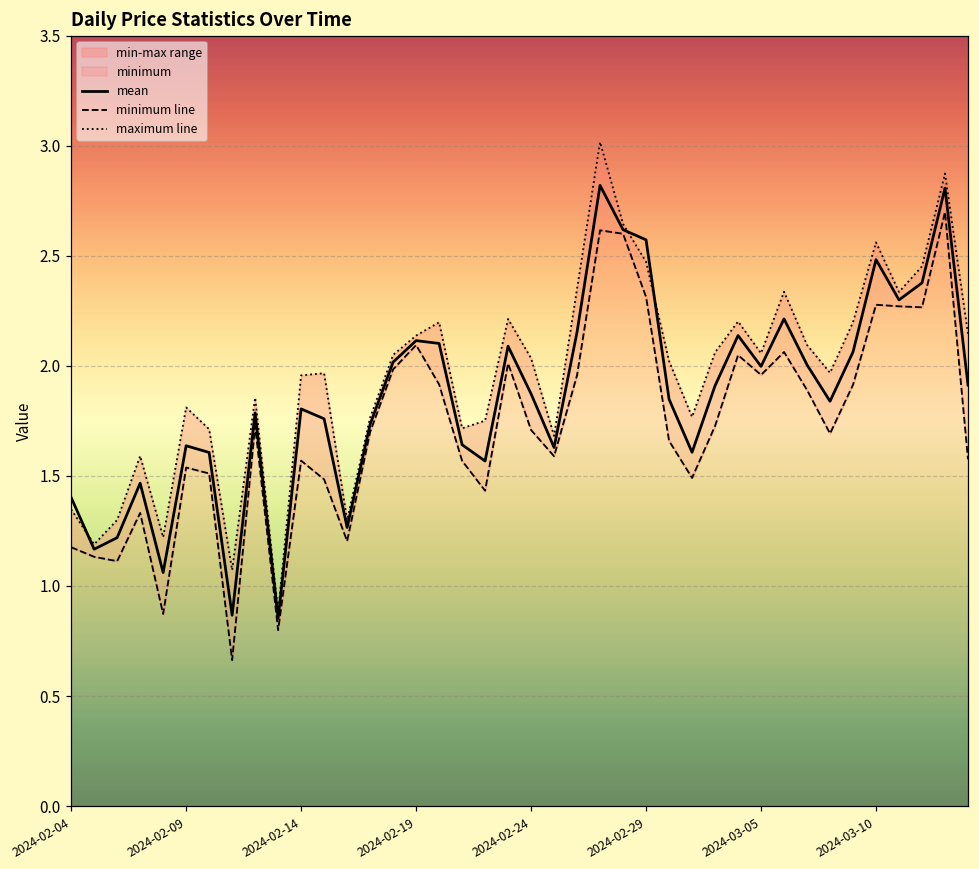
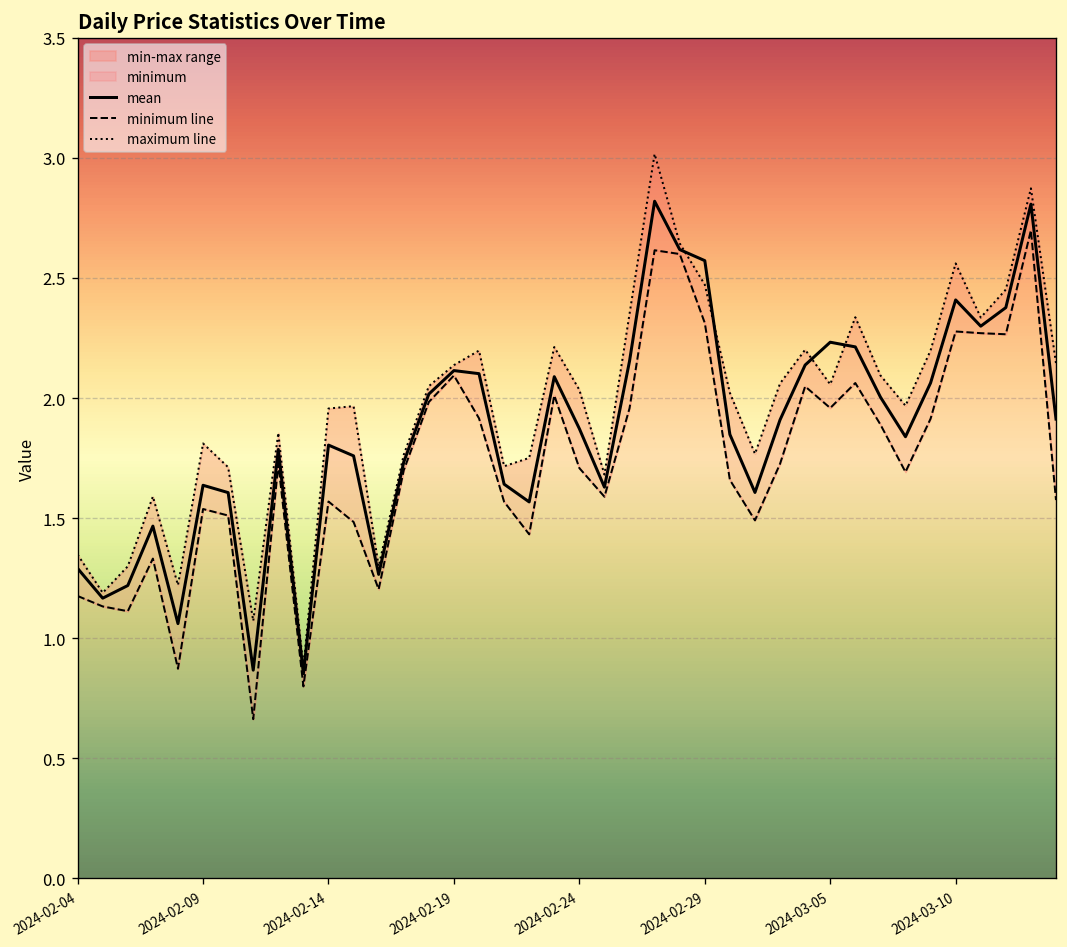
  {
    "mean": {
-     "2024-02-04": 1.40,
+     "2024-02-04": 1.29,
      "2024-02-09": 1.64,
      "2024-02-14": 1.80,
      "2024-02-19": 2.11,
      "2024-02-24": 1.87,
      "2024-02-29": 2.57,
-     "2024-03-05": 2.00,
-     "2024-03-10": 2.48
+     "2024-03-05": 2.23,
+     "2024-03-10": 2.41
    }
  }
